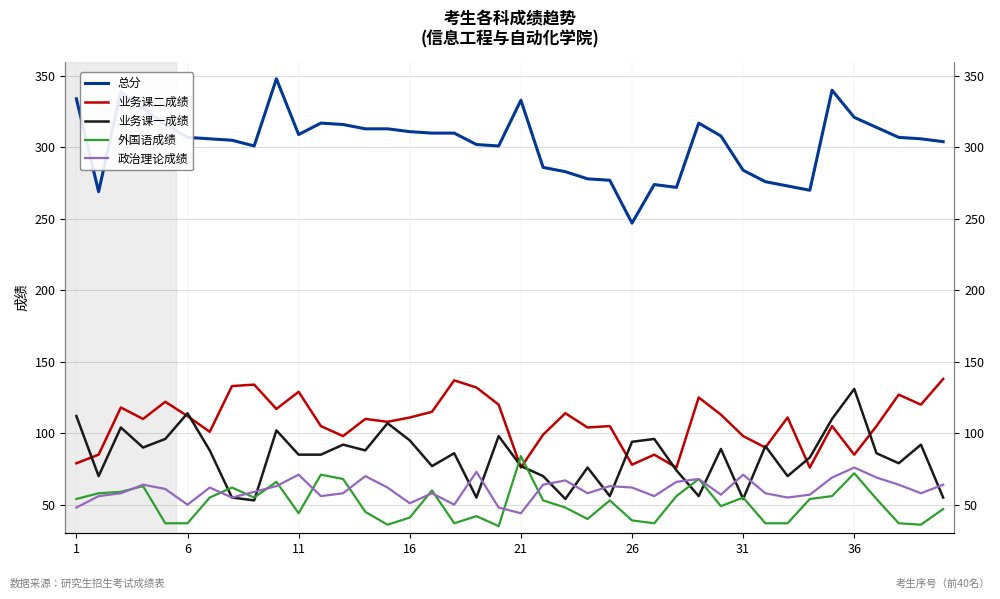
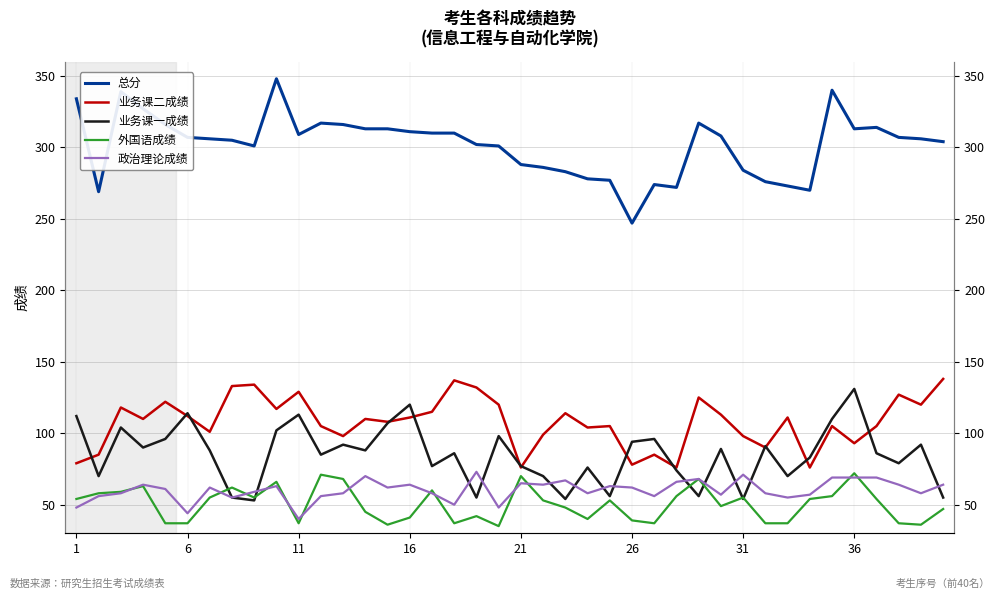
  {
    "总分": {
      "1": 334,
      "11": 309,
      "16": 311,
-     "21": 333,
+     "21": 288,
      "26": 247,
      "31": 284,
-     "36": 321
+     "36": 313
    },
    "业务课二成绩": {
      "1": 79,
      "6": 112,
      "11": 129,
      "16": 111,
      "26": 78,
      "31": 98,
-     "36": 85
+     "36": 93
    },
    "业务课一成绩": {
      "1": 112,
      "6": 114,
-     "11": 85,
-     "16": 95,
+     "11": 113,
+     "16": 120,
      "26": 94,
      "36": 131
    },
    "外国语成绩": {
      "1": 54,
      "6": 37,
-     "11": 44,
+     "11": 37,
      "16": 41,
-     "21": 84,
+     "21": 70,
      "26": 39,
      "36": 72
    },
    "政治理论成绩": {
      "1": 48,
-     "6": 50,
-     "11": 71,
-     "16": 51,
-     "21": 44,
+     "6": 44,
+     "11": 40,
+     "16": 64,
+     "21": 65,
      "26": 62,
      "31": 71,
-     "36": 76
+     "36": 69
    }
  }
